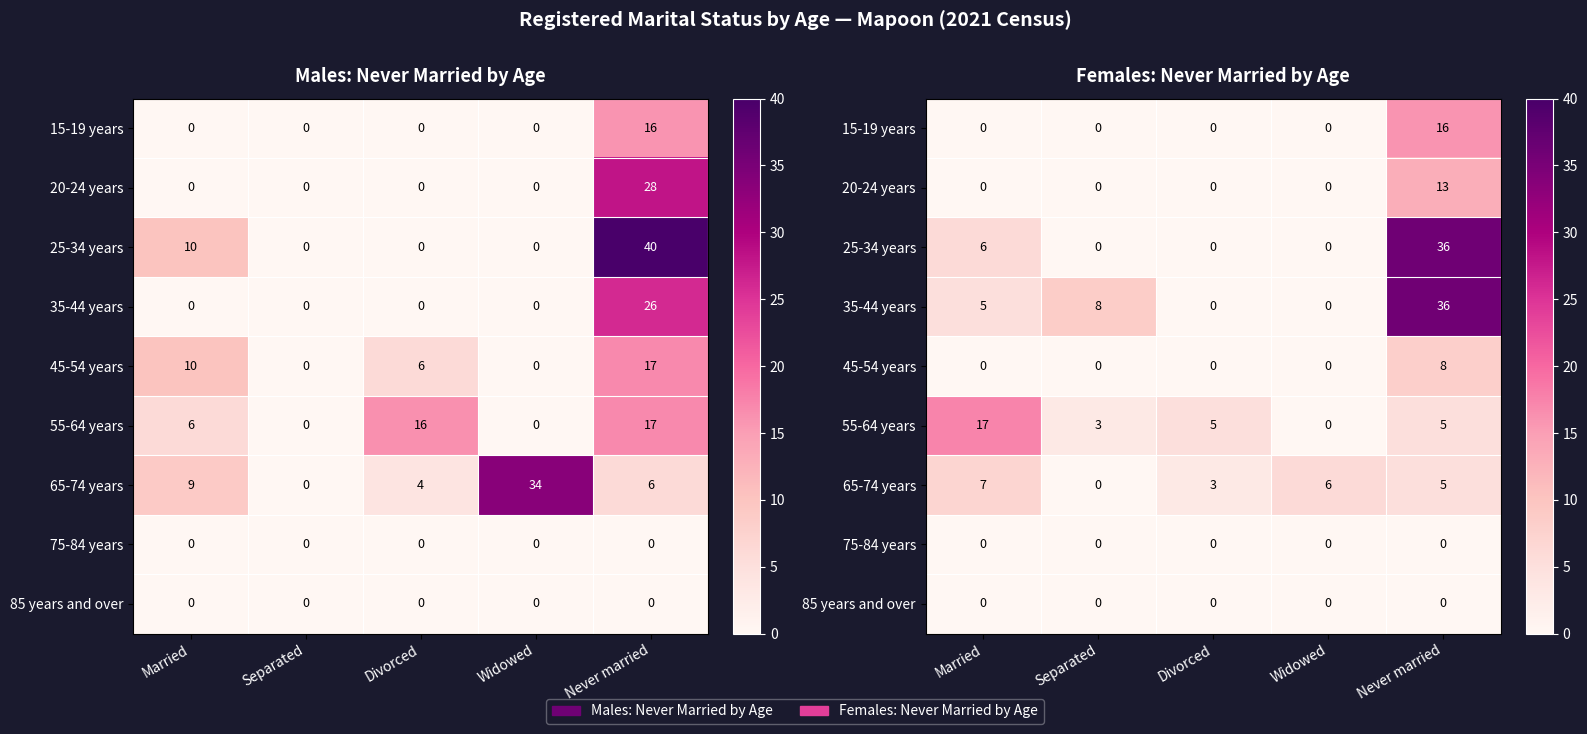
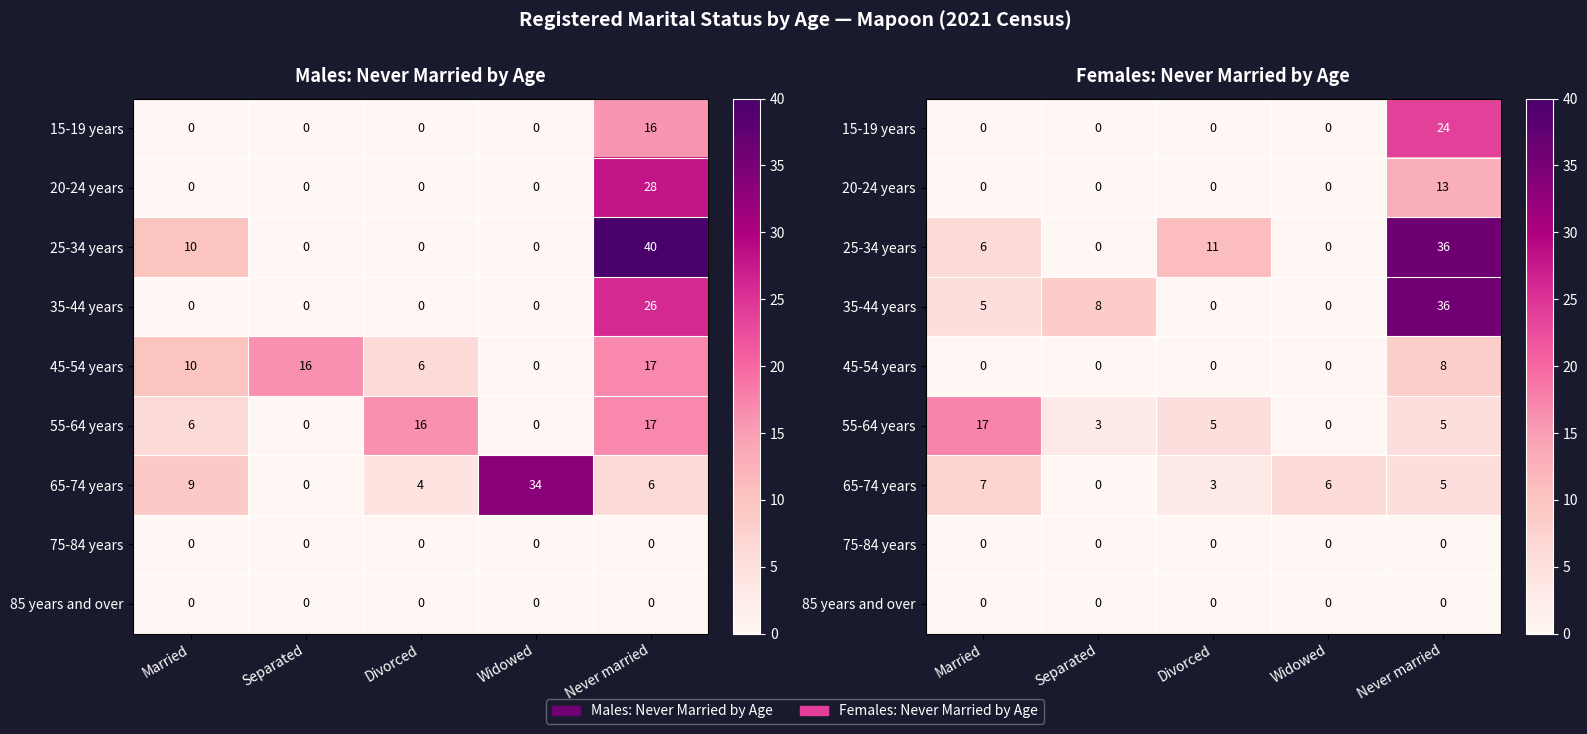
  {
    "Males: Never Married by Age": {
      "15-19 years": {
        "Married": 0,
        "Separated": 0,
        "Divorced": 0,
        "Widowed": 0,
        "Never married": 16
      },
      "20-24 years": {
        "Married": 0,
        "Separated": 0,
        "Divorced": 0,
        "Widowed": 0,
        "Never married": 28
      },
      "25-34 years": {
        "Married": 10,
        "Separated": 0,
        "Divorced": 0,
        "Widowed": 0,
        "Never married": 40
      },
      "35-44 years": {
        "Married": 0,
        "Separated": 0,
        "Divorced": 0,
        "Widowed": 0,
        "Never married": 26
      },
      "45-54 years": {
        "Married": 10,
-       "Separated": 0,
+       "Separated": 16,
        "Divorced": 6,
        "Widowed": 0,
        "Never married": 17
      },
      "55-64 years": {
        "Married": 6,
        "Separated": 0,
        "Divorced": 16,
        "Widowed": 0,
        "Never married": 17
      },
      "65-74 years": {
        "Married": 9,
        "Separated": 0,
        "Divorced": 4,
        "Widowed": 34,
        "Never married": 6
      },
      "75-84 years": {
        "Married": 0,
        "Separated": 0,
        "Divorced": 0,
        "Widowed": 0,
        "Never married": 0
      },
      "85 years and over": {
        "Married": 0,
        "Separated": 0,
        "Divorced": 0,
        "Widowed": 0,
        "Never married": 0
      }
    },
    "Females: Never Married by Age": {
      "15-19 years": {
        "Married": 0,
        "Separated": 0,
        "Divorced": 0,
        "Widowed": 0,
-       "Never married": 16
+       "Never married": 24
      },
      "20-24 years": {
        "Married": 0,
        "Separated": 0,
        "Divorced": 0,
        "Widowed": 0,
        "Never married": 13
      },
      "25-34 years": {
        "Married": 6,
        "Separated": 0,
-       "Divorced": 0,
+       "Divorced": 11,
        "Widowed": 0,
        "Never married": 36
      },
      "35-44 years": {
        "Married": 5,
        "Separated": 8,
        "Divorced": 0,
        "Widowed": 0,
        "Never married": 36
      },
      "45-54 years": {
        "Married": 0,
        "Separated": 0,
        "Divorced": 0,
        "Widowed": 0,
        "Never married": 8
      },
      "55-64 years": {
        "Married": 17,
        "Separated": 3,
        "Divorced": 5,
        "Widowed": 0,
        "Never married": 5
      },
      "65-74 years": {
        "Married": 7,
        "Separated": 0,
        "Divorced": 3,
        "Widowed": 6,
        "Never married": 5
      },
      "75-84 years": {
        "Married": 0,
        "Separated": 0,
        "Divorced": 0,
        "Widowed": 0,
        "Never married": 0
      },
      "85 years and over": {
        "Married": 0,
        "Separated": 0,
        "Divorced": 0,
        "Widowed": 0,
        "Never married": 0
      }
    }
  }
